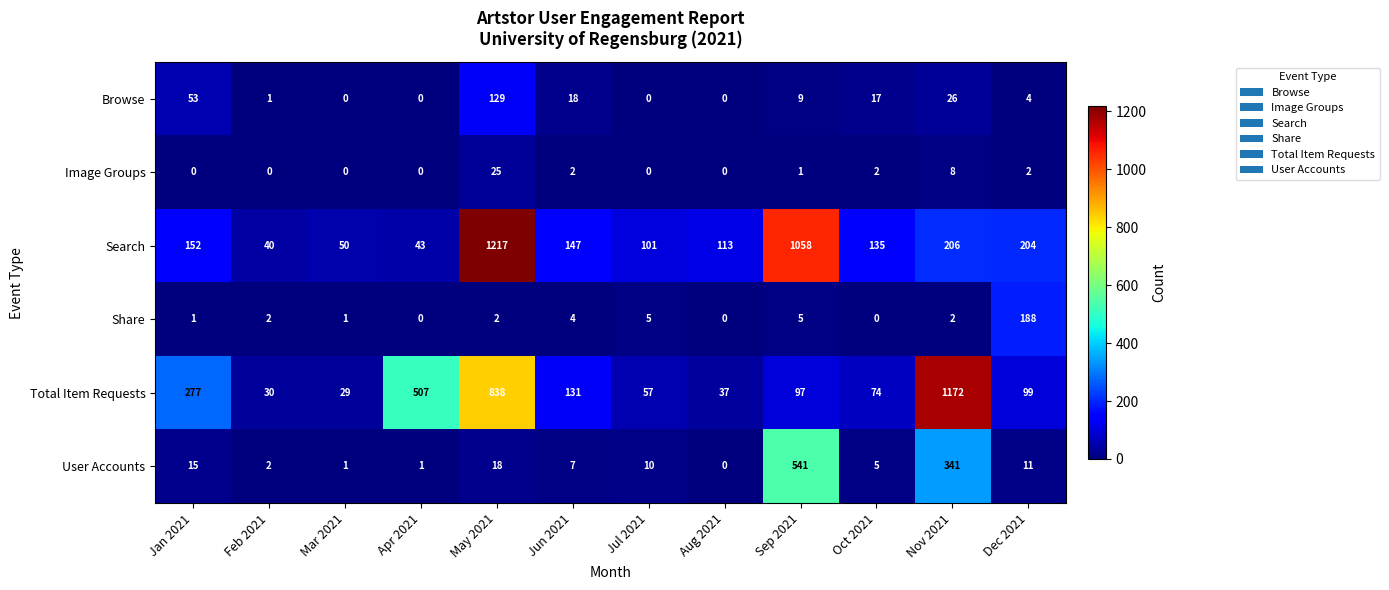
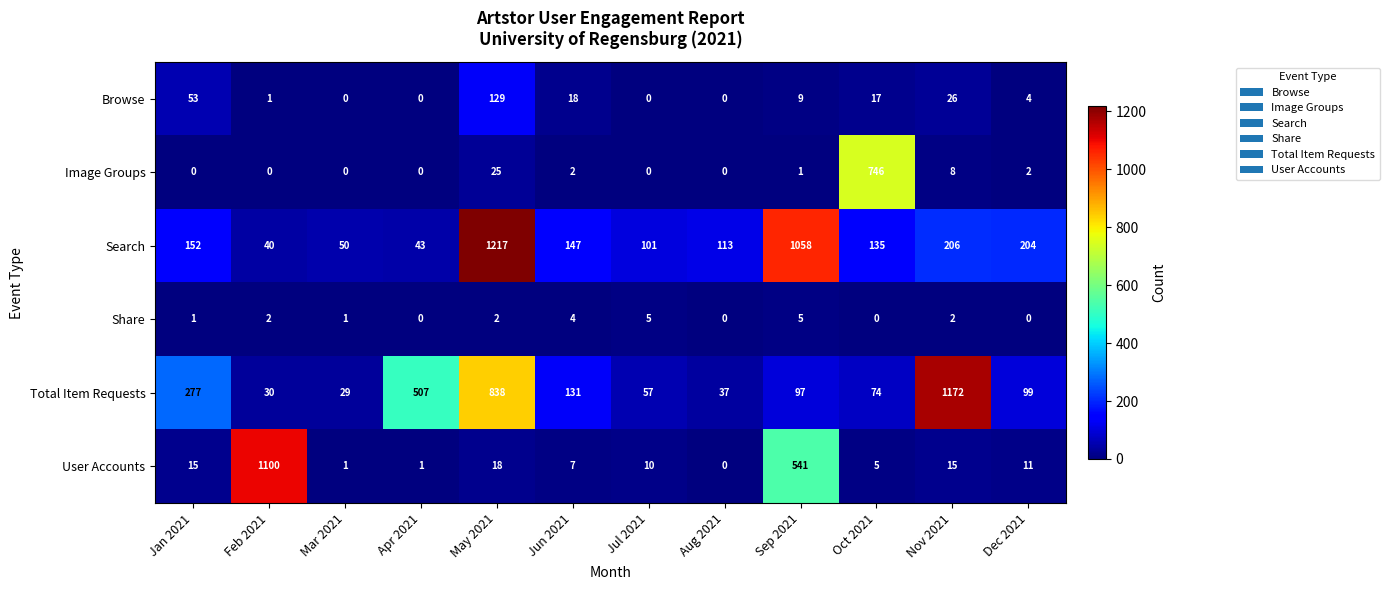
  {
    "Browse": {
      "Jan 2021": 53,
      "Feb 2021": 1,
      "Mar 2021": 0,
      "Apr 2021": 0,
      "May 2021": 129,
      "Jun 2021": 18,
      "Jul 2021": 0,
      "Aug 2021": 0,
      "Sep 2021": 9,
      "Oct 2021": 17,
      "Nov 2021": 26,
      "Dec 2021": 4
    },
    "Image Groups": {
      "Jan 2021": 0,
      "Feb 2021": 0,
      "Mar 2021": 0,
      "Apr 2021": 0,
      "May 2021": 25,
      "Jun 2021": 2,
      "Jul 2021": 0,
      "Aug 2021": 0,
      "Sep 2021": 1,
-     "Oct 2021": 2,
+     "Oct 2021": 746,
      "Nov 2021": 8,
      "Dec 2021": 2
    },
    "Search": {
      "Jan 2021": 152,
      "Feb 2021": 40,
      "Mar 2021": 50,
      "Apr 2021": 43,
      "May 2021": 1217,
      "Jun 2021": 147,
      "Jul 2021": 101,
      "Aug 2021": 113,
      "Sep 2021": 1058,
      "Oct 2021": 135,
      "Nov 2021": 206,
      "Dec 2021": 204
    },
    "Share": {
      "Jan 2021": 1,
      "Feb 2021": 2,
      "Mar 2021": 1,
      "Apr 2021": 0,
      "May 2021": 2,
      "Jun 2021": 4,
      "Jul 2021": 5,
      "Aug 2021": 0,
      "Sep 2021": 5,
      "Oct 2021": 0,
      "Nov 2021": 2,
-     "Dec 2021": 188
+     "Dec 2021": 0
    },
    "Total Item Requests": {
      "Jan 2021": 277,
      "Feb 2021": 30,
      "Mar 2021": 29,
      "Apr 2021": 507,
      "May 2021": 838,
      "Jun 2021": 131,
      "Jul 2021": 57,
      "Aug 2021": 37,
      "Sep 2021": 97,
      "Oct 2021": 74,
      "Nov 2021": 1172,
      "Dec 2021": 99
    },
    "User Accounts": {
      "Jan 2021": 15,
-     "Feb 2021": 2,
+     "Feb 2021": 1100,
      "Mar 2021": 1,
      "Apr 2021": 1,
      "May 2021": 18,
      "Jun 2021": 7,
      "Jul 2021": 10,
      "Aug 2021": 0,
      "Sep 2021": 541,
      "Oct 2021": 5,
-     "Nov 2021": 341,
+     "Nov 2021": 15,
      "Dec 2021": 11
    }
  }
